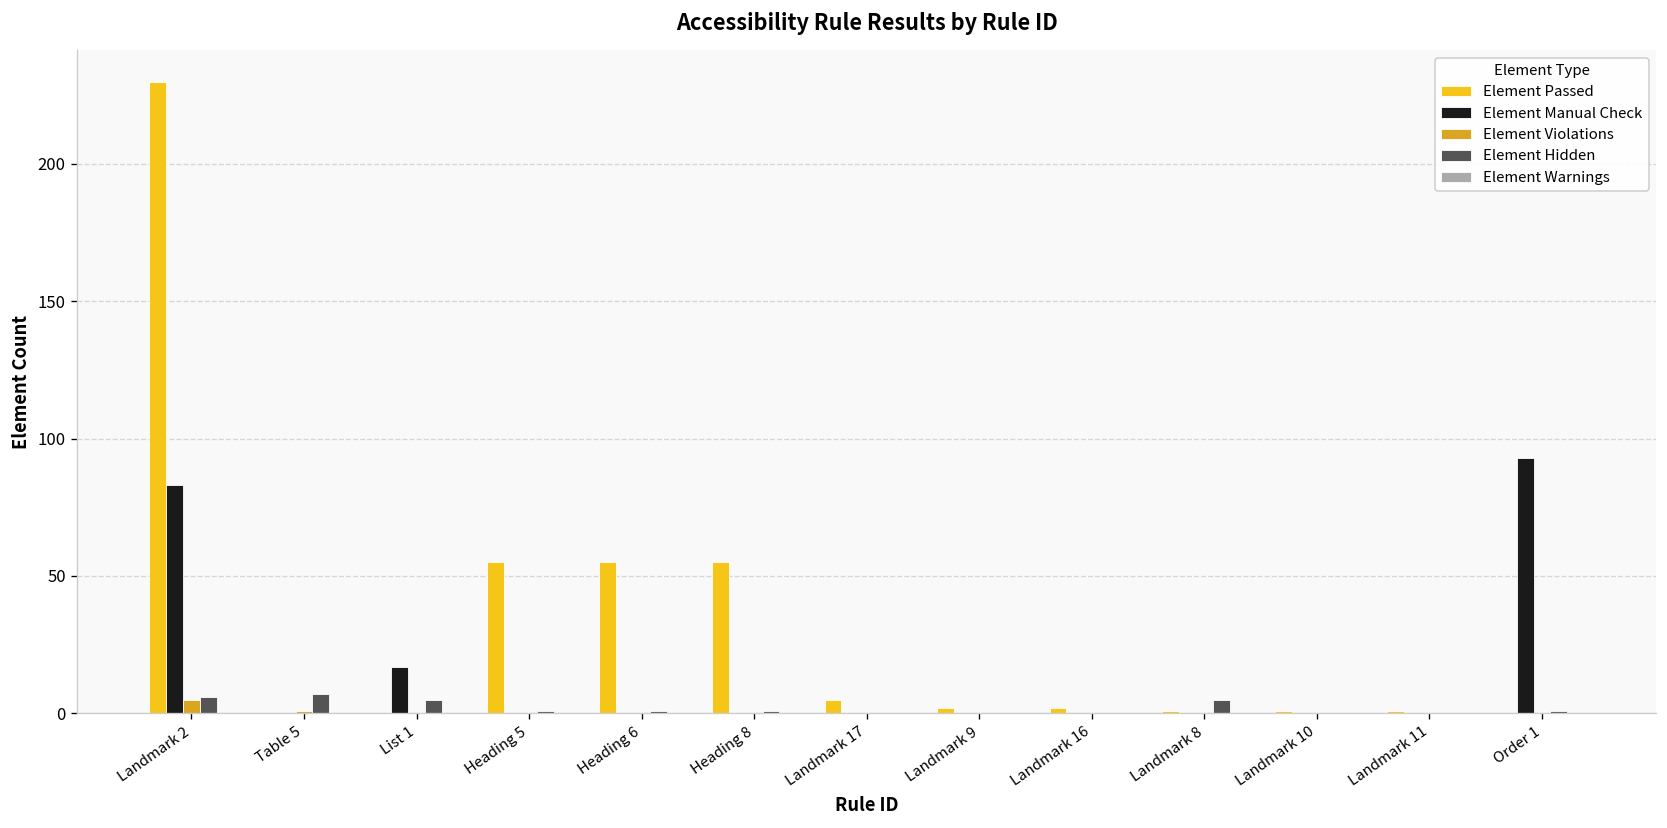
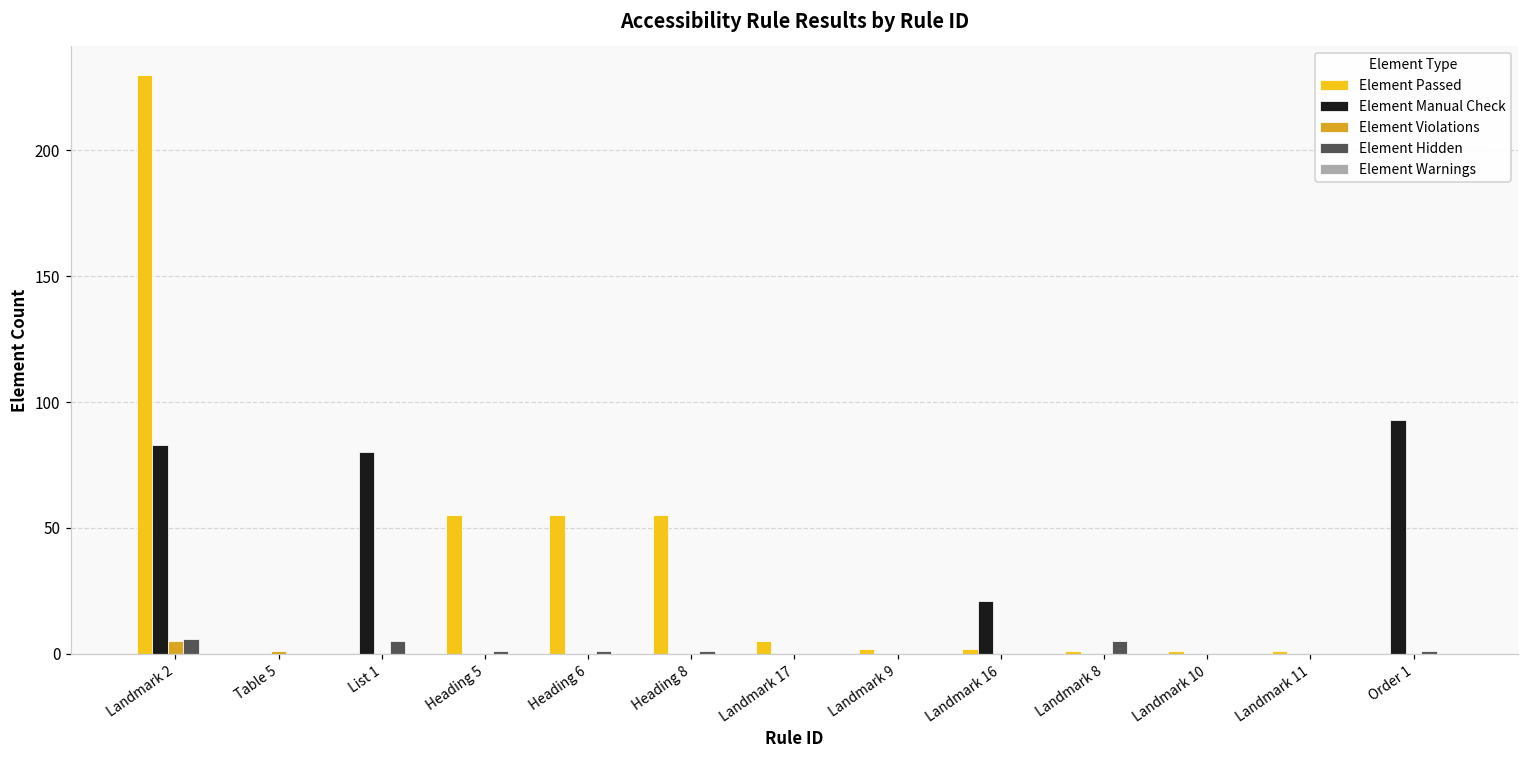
  {
    "Element Manual Check": {
      "Landmark 2": 83,
      "Table 5": 0,
-     "List 1": 17,
+     "List 1": 80,
      "Heading 5": 0,
      "Heading 6": 0,
      "Heading 8": 0,
      "Landmark 17": 0,
      "Landmark 9": 0,
-     "Landmark 16": 0,
+     "Landmark 16": 21,
      "Landmark 8": 0,
      "Landmark 10": 0,
      "Landmark 11": 0,
      "Order 1": 93
    },
    "Element Hidden": {
      "Landmark 2": 6,
-     "Table 5": 7,
+     "Table 5": 0,
      "List 1": 5,
      "Landmark 17": 0,
      "Landmark 9": 0,
      "Landmark 16": 0,
      "Landmark 8": 5,
      "Landmark 10": 0,
      "Landmark 11": 0
    },
    "Element Warnings": {
      "Landmark 2": 0,
      "Table 5": 0,
      "List 1": 0,
      "Heading 5": 0,
      "Heading 6": 0,
      "Heading 8": 0,
      "Landmark 17": 0,
      "Landmark 9": 0,
      "Landmark 16": 0,
      "Landmark 8": 0,
      "Landmark 10": 0,
      "Landmark 11": 0,
      "Order 1": 0
    }
  }
